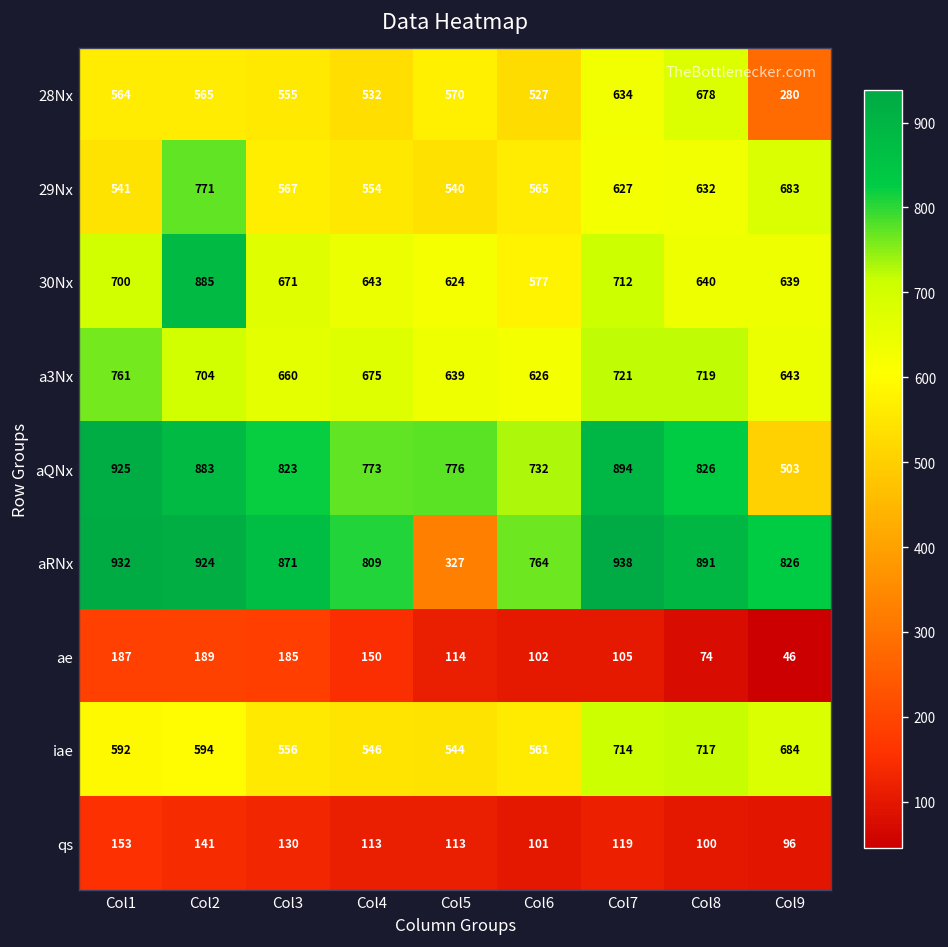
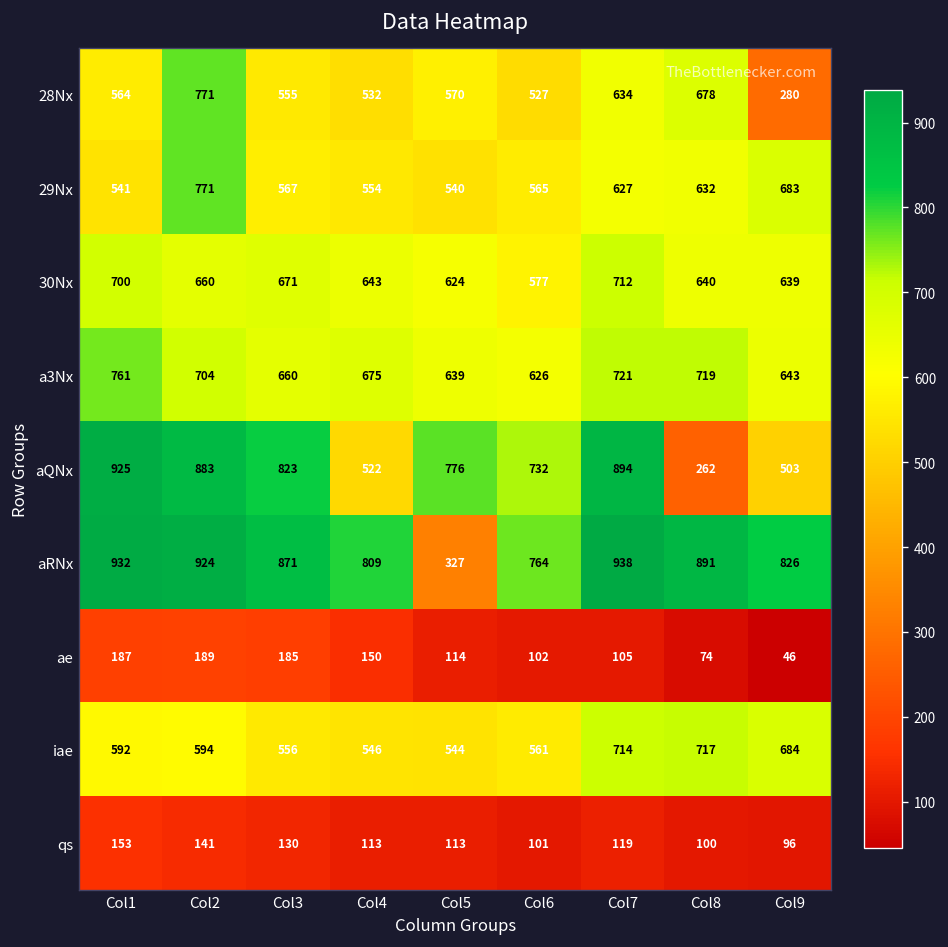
  {
    "28Nx": {
      "Col1": 564,
-     "Col2": 565,
+     "Col2": 771,
      "Col3": 555,
      "Col4": 532,
      "Col5": 570,
      "Col6": 527,
      "Col7": 634,
      "Col9": 280
    },
    "29Nx": {
      "Col1": 541,
      "Col2": 771,
      "Col3": 567,
      "Col4": 554,
      "Col5": 540,
      "Col6": 565,
      "Col7": 627,
      "Col8": 632,
      "Col9": 683
    },
    "30Nx": {
      "Col1": 700,
-     "Col2": 885,
+     "Col2": 660,
      "Col3": 671,
      "Col4": 643,
      "Col5": 624,
      "Col6": 577,
      "Col7": 712,
      "Col8": 640,
      "Col9": 639
    },
    "a3Nx": {
      "Col1": 761,
      "Col2": 704,
      "Col3": 660,
      "Col4": 675,
      "Col5": 639,
      "Col6": 626,
      "Col7": 721,
      "Col8": 719,
      "Col9": 643
    },
    "aQNx": {
      "Col1": 925,
      "Col2": 883,
      "Col3": 823,
-     "Col4": 773,
+     "Col4": 522,
      "Col5": 776,
      "Col6": 732,
      "Col7": 894,
-     "Col8": 826,
+     "Col8": 262,
      "Col9": 503
    },
    "aRNx": {
      "Col1": 932,
      "Col2": 924,
      "Col3": 871,
      "Col4": 809,
      "Col5": 327,
      "Col6": 764,
      "Col7": 938,
      "Col8": 891,
      "Col9": 826
    },
    "ae": {
      "Col1": 187,
      "Col2": 189,
      "Col3": 185,
      "Col4": 150,
      "Col5": 114,
      "Col6": 102,
      "Col7": 105,
      "Col8": 74,
      "Col9": 46
    },
    "iae": {
      "Col1": 592,
      "Col2": 594,
      "Col3": 556,
      "Col4": 546,
      "Col5": 544,
      "Col6": 561,
      "Col7": 714,
      "Col8": 717,
      "Col9": 684
    },
    "qs": {
      "Col1": 153,
      "Col2": 141,
      "Col3": 130,
      "Col4": 113,
      "Col5": 113,
      "Col6": 101,
      "Col7": 119,
      "Col8": 100,
      "Col9": 96
    }
  }
